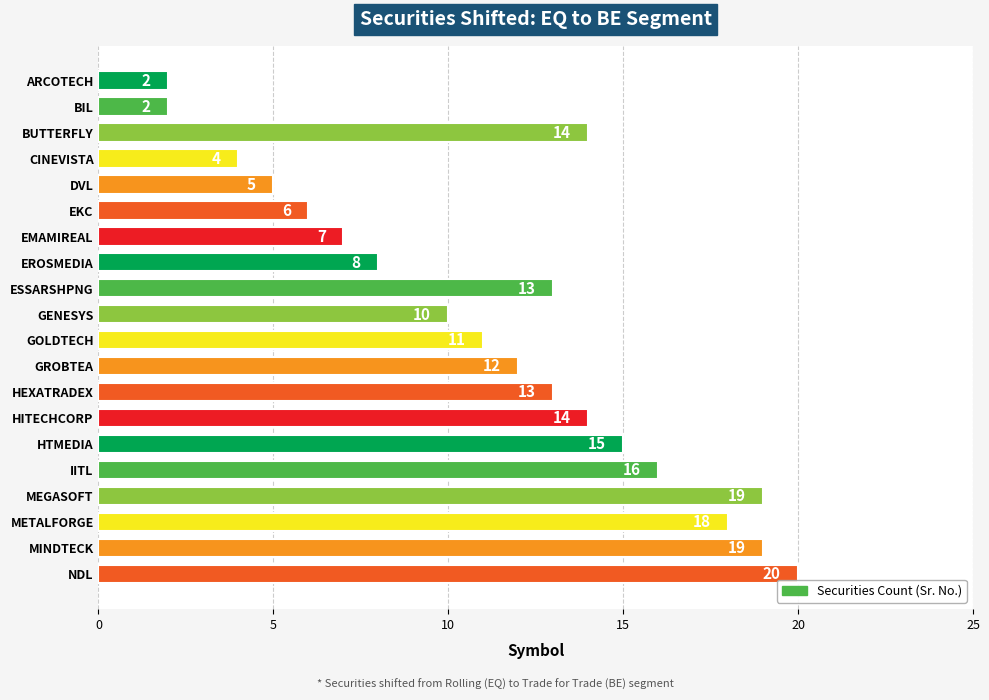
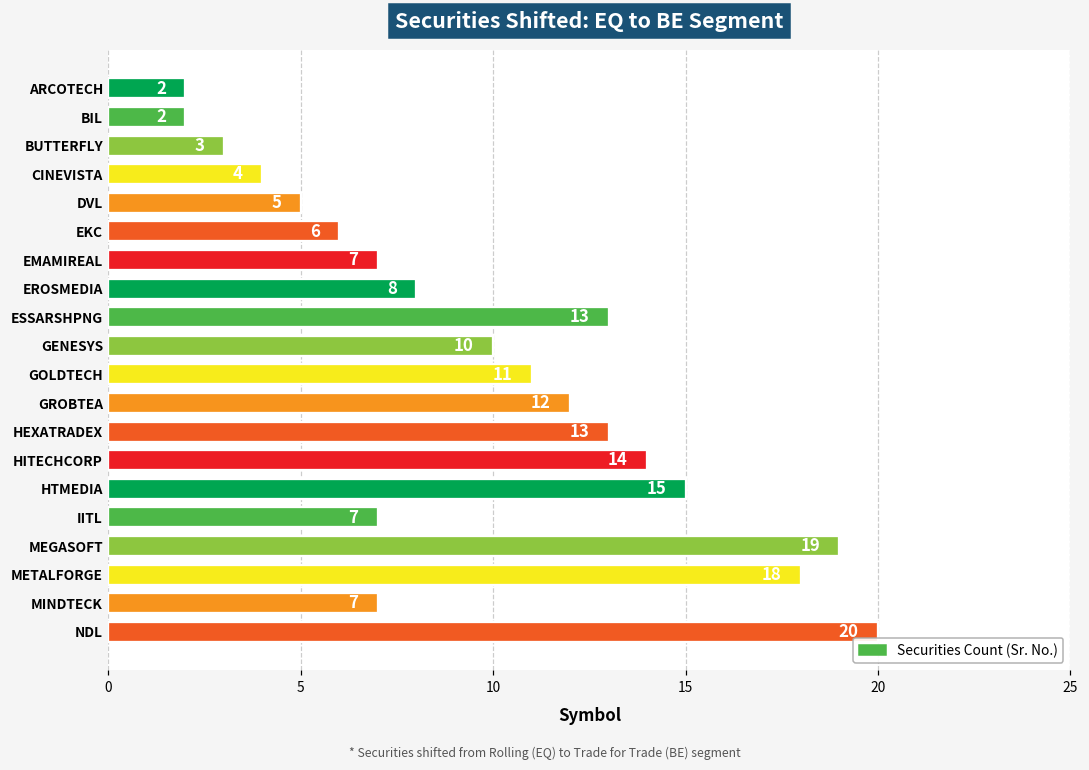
  {
    "ARCOTECH": 2,
    "BIL": 2,
-   "BUTTERFLY": 14,
+   "BUTTERFLY": 3,
    "CINEVISTA": 4,
    "DVL": 5,
    "EKC": 6,
    "EMAMIREAL": 7,
    "EROSMEDIA": 8,
    "ESSARSHPNG": 13,
    "GENESYS": 10,
    "GOLDTECH": 11,
    "GROBTEA": 12,
    "HEXATRADEX": 13,
    "HITECHCORP": 14,
    "HTMEDIA": 15,
-   "IITL": 16,
+   "IITL": 7,
    "MEGASOFT": 19,
    "METALFORGE": 18,
-   "MINDTECK": 19
+   "MINDTECK": 7
  }
